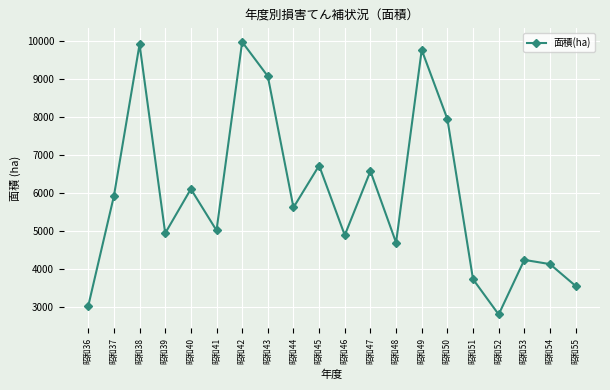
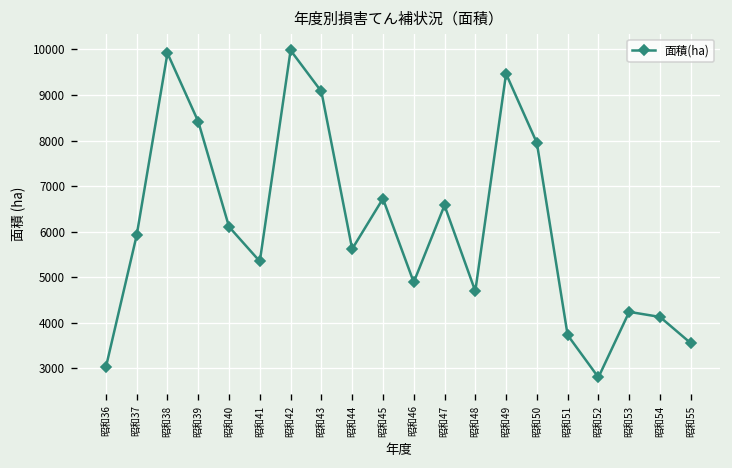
  {
    "昭和36": 3000,
    "昭和37": 5900,
    "昭和38": 9900,
-   "昭和39": 4900,
+   "昭和39": 8400,
    "昭和40": 6100,
-   "昭和41": 5000,
+   "昭和41": 5300,
    "昭和42": 10000,
    "昭和43": 9100,
    "昭和44": 5600,
    "昭和45": 6700,
    "昭和46": 4900,
    "昭和47": 6600,
    "昭和48": 4700,
-   "昭和49": 9800,
+   "昭和49": 9500,
    "昭和50": 7900,
    "昭和51": 3700,
    "昭和52": 2800,
    "昭和53": 4200,
    "昭和54": 4100,
    "昭和55": 3600
  }
